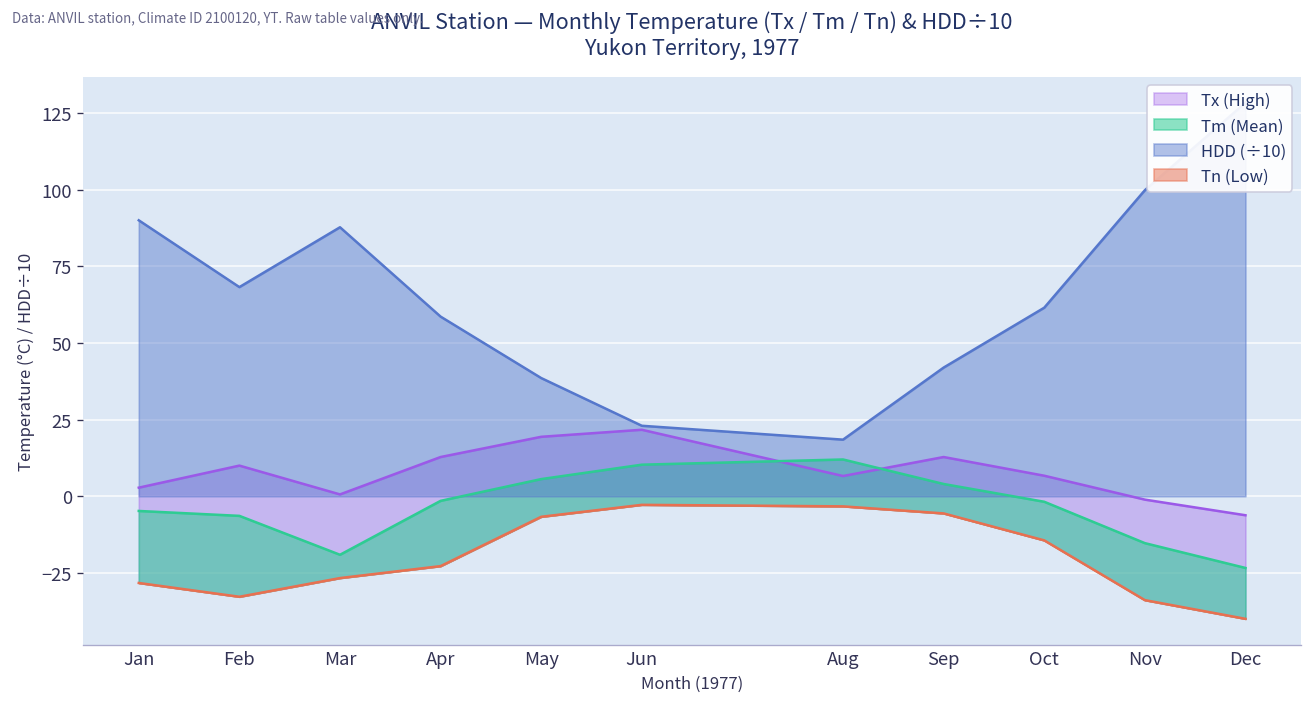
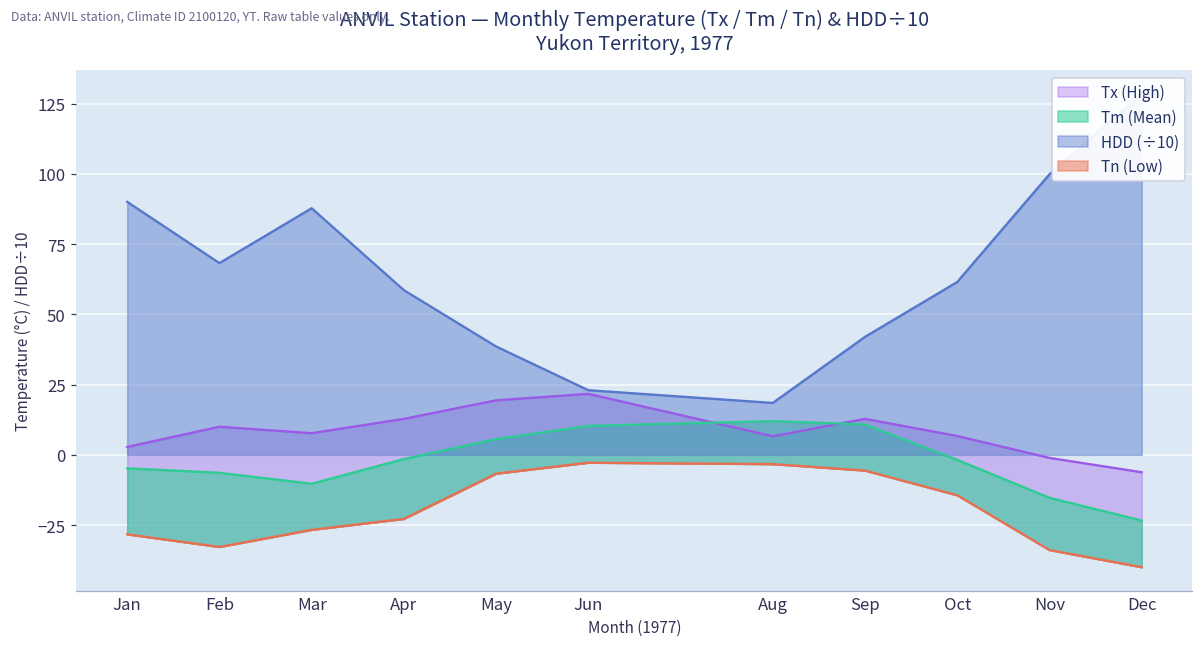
  {
    "Tx (High)": {
      "Jan": 3,
      "Feb": 10,
-     "Mar": 1,
+     "Mar": 8,
      "Apr": 13,
      "May": 19,
      "Jun": 22,
      "Aug": 7,
      "Sep": 13,
      "Oct": 7,
      "Nov": -1,
      "Dec": -6
    },
    "Tm (Mean)": {
      "Jan": -5,
      "Feb": -6,
-     "Mar": -19,
+     "Mar": -10,
      "Apr": -2,
      "May": 6,
      "Jun": 10,
      "Aug": 12,
-     "Sep": 4,
+     "Sep": 11,
      "Oct": -2,
      "Nov": -15,
      "Dec": -23
    },
    "Tn (Low)": {
      "Jan": -28,
      "Feb": -33,
      "Mar": -27,
      "Apr": -23,
      "May": -7,
      "Jun": -3,
      "Aug": -3,
      "Sep": -6,
      "Oct": -14,
      "Nov": -34,
      "Dec": -40
    },
    "HDD (÷10)": {
      "Jan": 90,
      "Feb": 68,
      "Mar": 88,
      "Apr": 59,
      "May": 39,
      "Jun": 23,
      "Aug": 18,
      "Sep": 42,
      "Oct": 62,
      "Nov": 100
    }
  }
